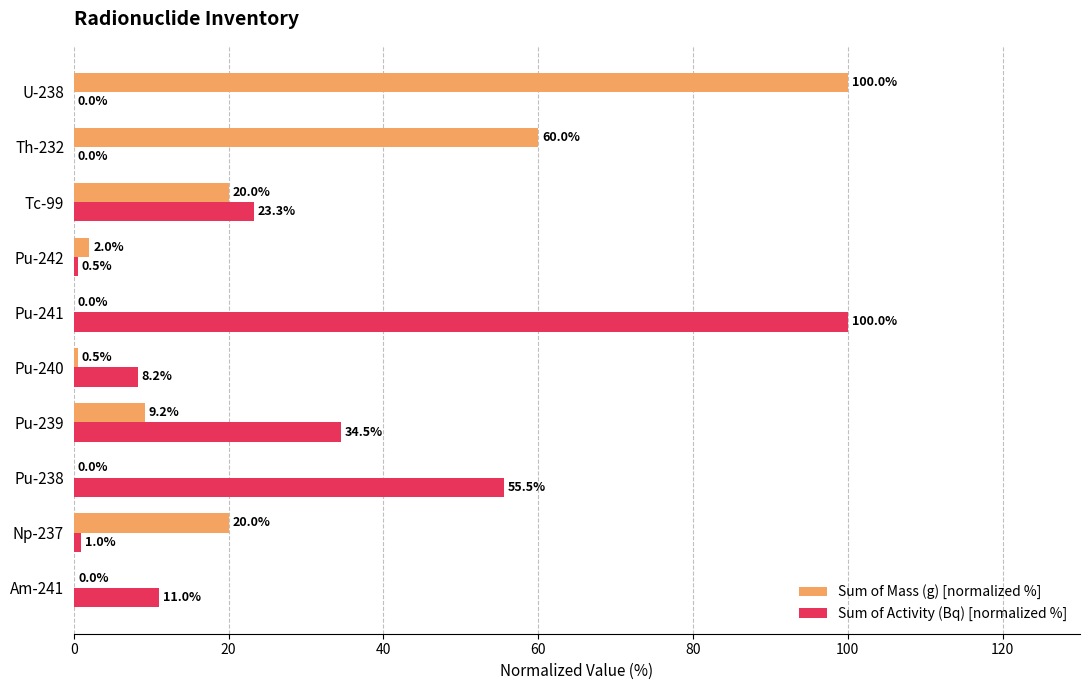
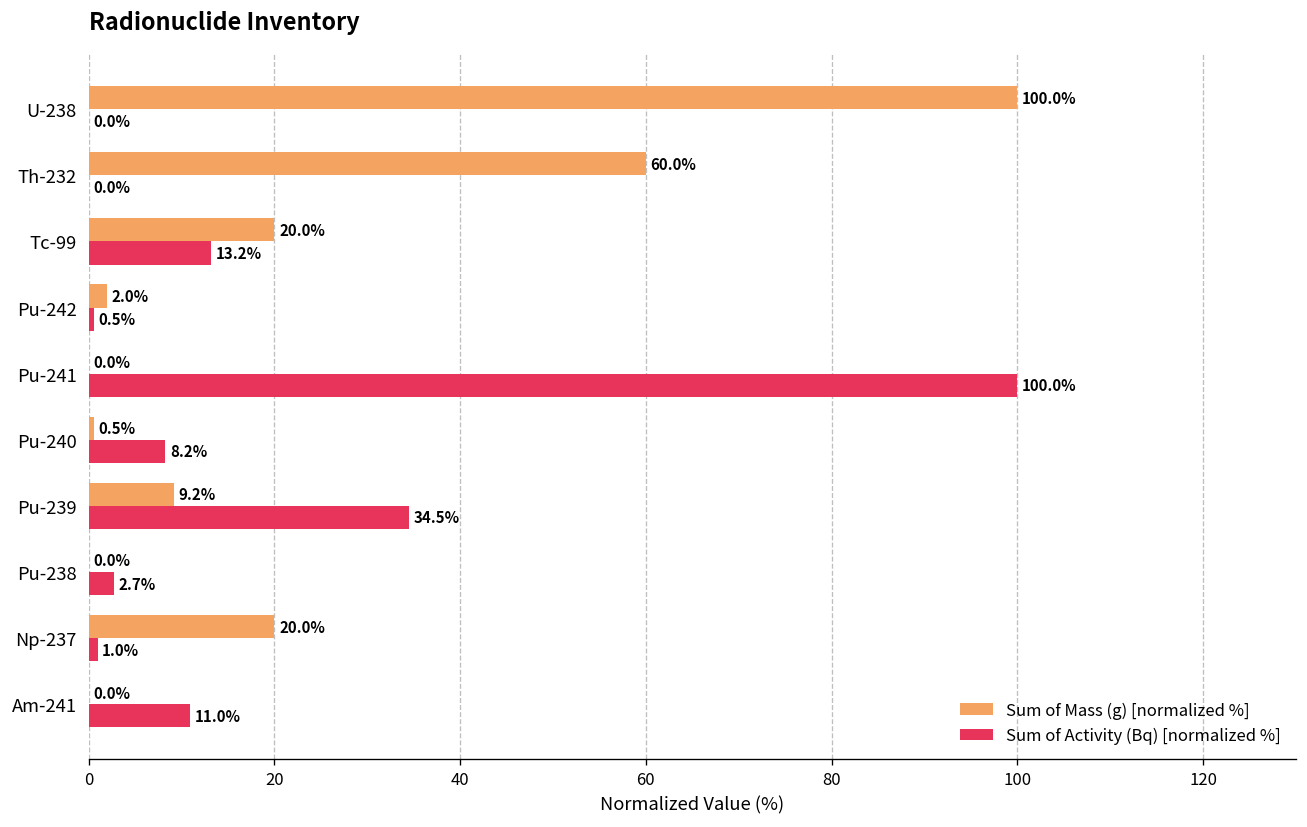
  {
    "Sum of Mass (g) [normalized %]": {
      "U-238": "100.0%",
      "Th-232": "60.0%",
      "Tc-99": "20.0%",
      "Pu-242": "2.0%",
      "Pu-241": "0.0%",
      "Pu-240": "0.5%",
      "Pu-239": "9.2%",
      "Pu-238": "0.0%",
      "Np-237": "20.0%",
      "Am-241": "0.0%"
    },
    "Sum of Activity (Bq) [normalized %]": {
      "U-238": "0.0%",
      "Th-232": "0.0%",
-     "Tc-99": "23.3%",
+     "Tc-99": "13.2%",
      "Pu-242": "0.5%",
      "Pu-241": "100.0%",
      "Pu-240": "8.2%",
      "Pu-239": "34.5%",
-     "Pu-238": "55.5%",
+     "Pu-238": "2.7%",
      "Np-237": "1.0%",
      "Am-241": "11.0%"
    }
  }
